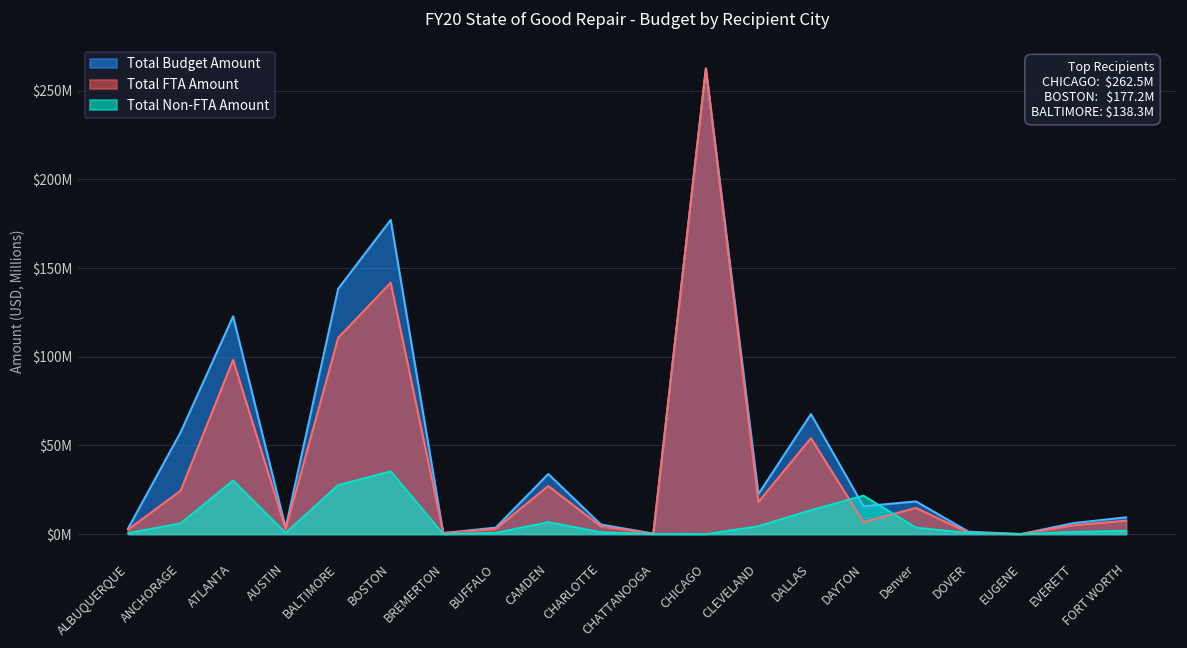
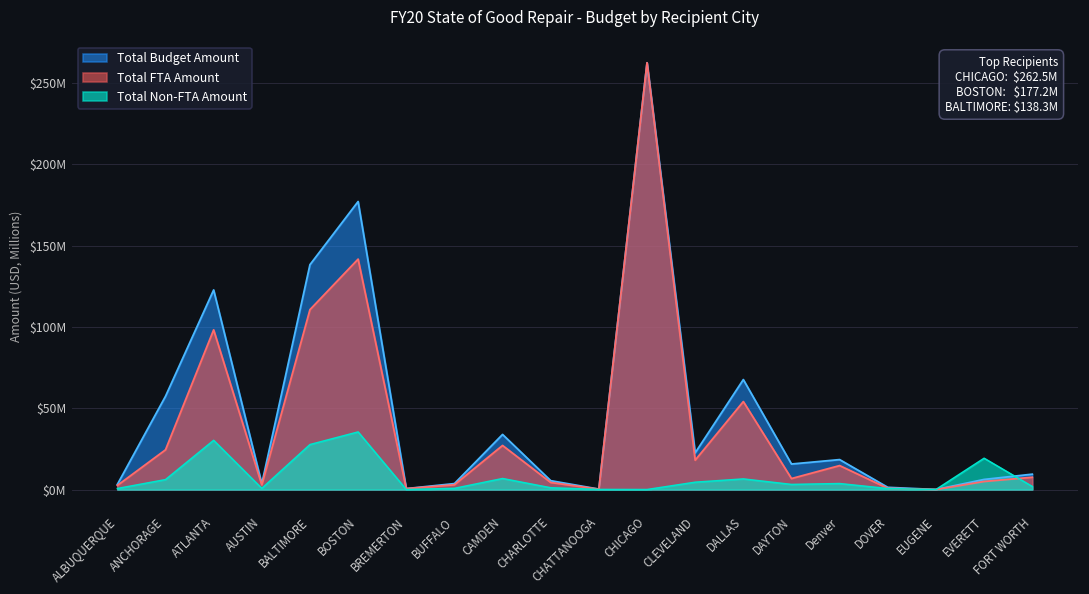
  {
    "Total Budget Amount": {
      "ANCHORAGE": "$57000000",
      "ATLANTA": "$123000000",
      "BALTIMORE": "$138000000",
      "BOSTON": "$177000000",
      "CAMDEN": "$34000000",
      "CLEVELAND": "$23000000",
      "DALLAS": "$68000000",
      "DAYTON": "$16000000",
      "Denver": "$18000000",
      "FORT WORTH": "$9000000"
    },
    "Total FTA Amount": {
      "ANCHORAGE": "$24000000",
      "ATLANTA": "$98000000",
      "BALTIMORE": "$111000000",
      "BOSTON": "$142000000",
      "CAMDEN": "$27000000",
      "CLEVELAND": "$18000000",
      "DALLAS": "$54000000",
      "DAYTON": "$7000000",
      "Denver": "$15000000",
      "FORT WORTH": "$8000000"
    },
    "Total Non-FTA Amount": {
      "ALBUQUERQUE": "$1000000",
      "ANCHORAGE": "$6000000",
      "ATLANTA": "$30000000",
      "AUSTIN": "$1000000",
      "BALTIMORE": "$28000000",
      "BOSTON": "$35000000",
      "BUFFALO": "$1000000",
      "CAMDEN": "$7000000",
      "CHARLOTTE": "$1000000",
      "CHICAGO": "$0",
      "CLEVELAND": "$5000000",
-     "DALLAS": "$14000000",
-     "DAYTON": "$22000000",
+     "DALLAS": "$7000000",
+     "DAYTON": "$3000000",
      "Denver": "$4000000",
-     "EVERETT": "$1000000",
+     "EVERETT": "$19000000",
      "FORT WORTH": "$2000000"
    }
  }
